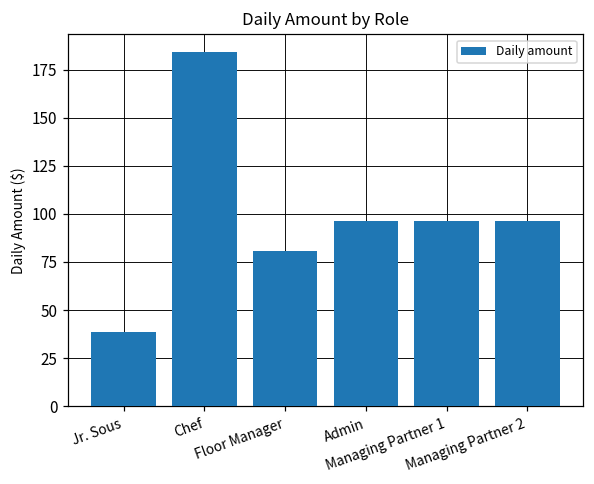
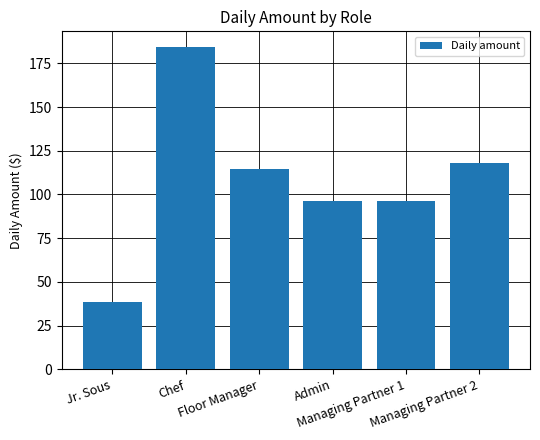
  {
    "Jr. Sous": 38,
    "Chef": 184,
-   "Floor Manager": 81,
+   "Floor Manager": 114,
    "Admin": 96,
    "Managing Partner 1": 96,
-   "Managing Partner 2": 96
+   "Managing Partner 2": 118
  }
